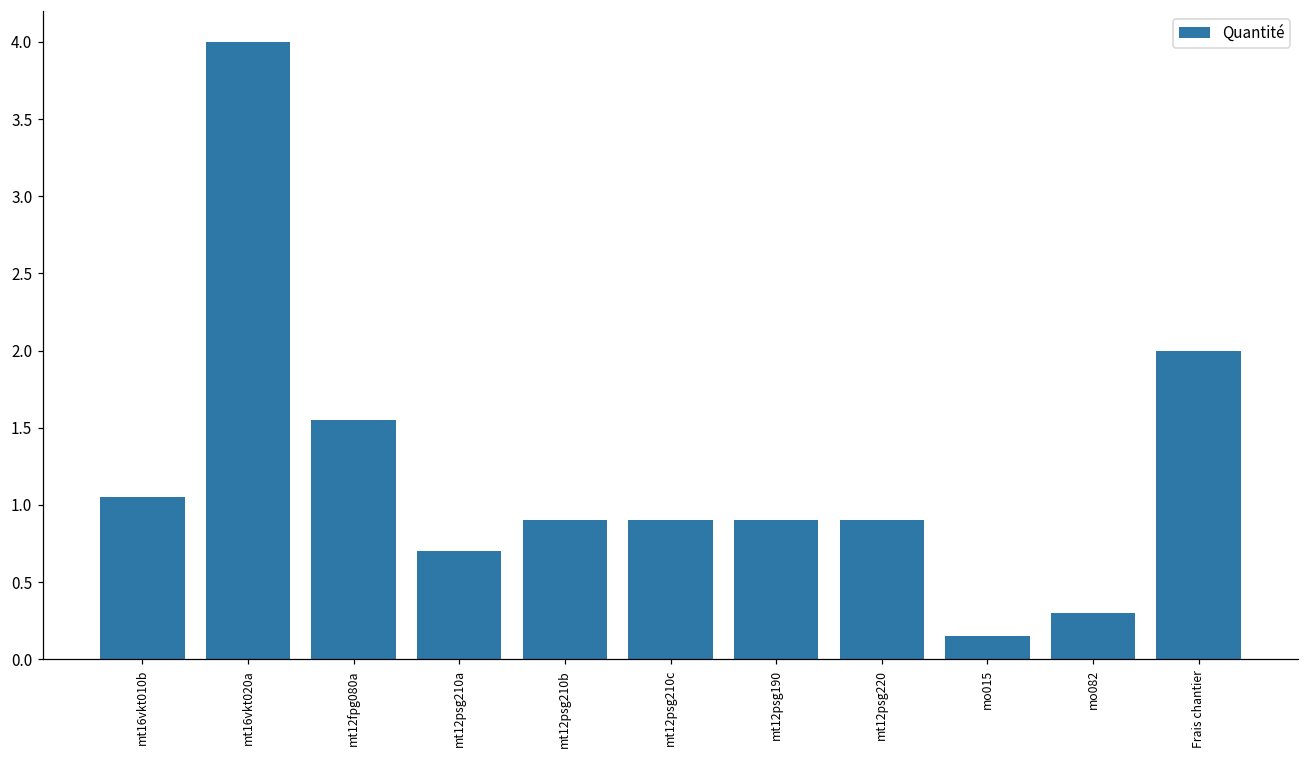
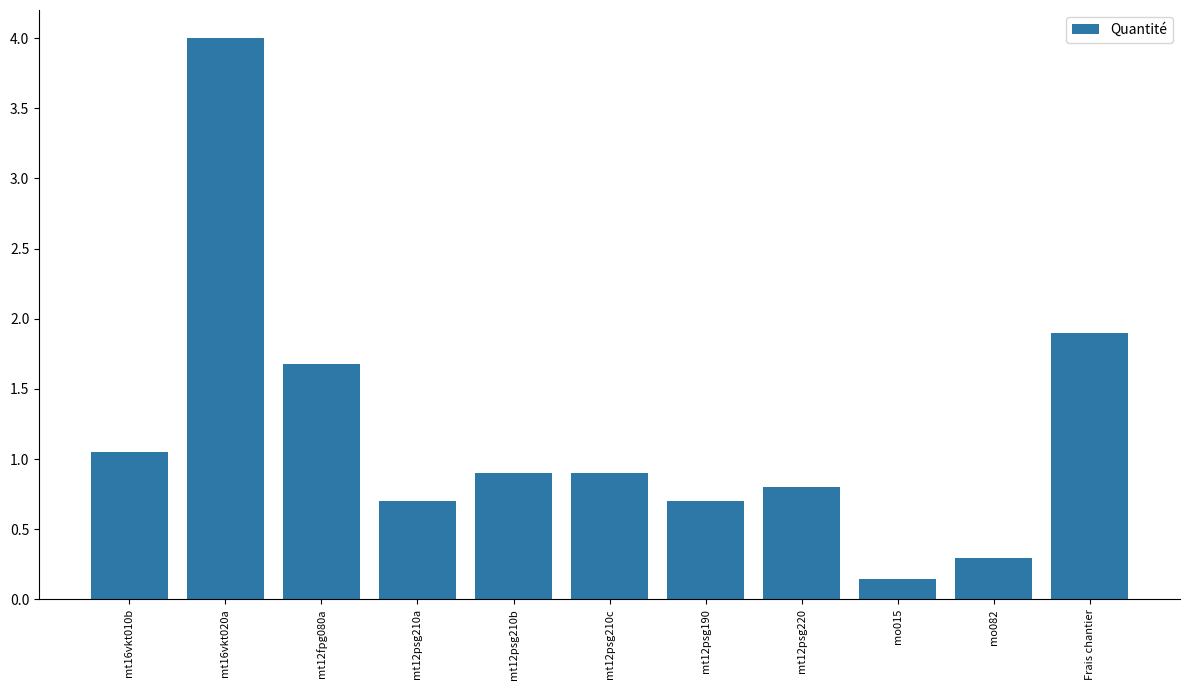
  {
    "mt16vkt010b": 1.05,
    "mt16vkt020a": 4.00,
-   "mt12fpg080a": 1.55,
+   "mt12fpg080a": 1.68,
    "mt12psg210a": 0.70,
    "mt12psg210b": 0.90,
    "mt12psg210c": 0.90,
-   "mt12psg190": 0.9,
-   "mt12psg220": 0.9,
+   "mt12psg190": 0.7,
+   "mt12psg220": 0.8,
    "mo015": 0.15,
    "mo082": 0.30,
-   "Frais chantier": 2.0
+   "Frais chantier": 1.9
  }
